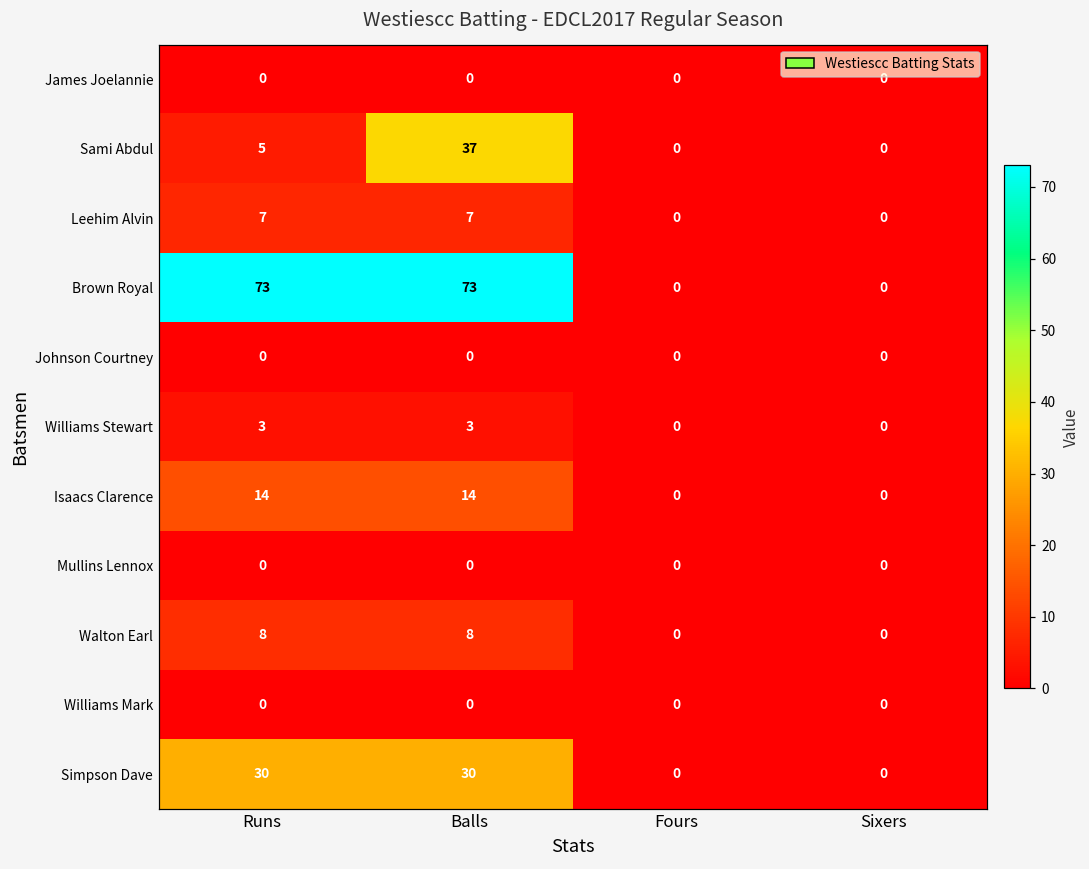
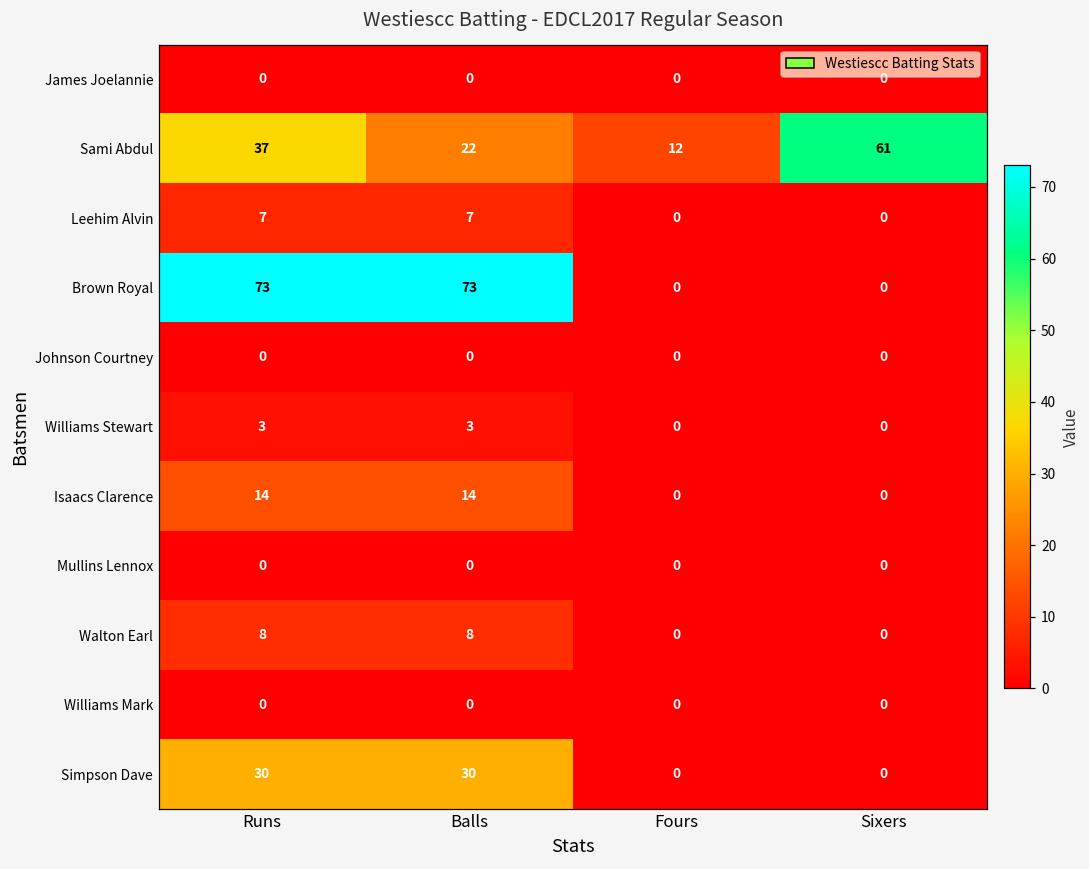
  {
    "James Joelannie": {
      "Runs": 0,
      "Balls": 0,
      "Fours": 0
    },
    "Sami Abdul": {
-     "Runs": 5,
-     "Balls": 37,
-     "Fours": 0,
-     "Sixers": 0
+     "Runs": 37,
+     "Balls": 22,
+     "Fours": 12,
+     "Sixers": 61
    },
    "Leehim Alvin": {
      "Runs": 7,
      "Balls": 7,
      "Fours": 0,
      "Sixers": 0
    },
    "Brown Royal": {
      "Runs": 73,
      "Balls": 73,
      "Fours": 0,
      "Sixers": 0
    },
    "Johnson Courtney": {
      "Runs": 0,
      "Balls": 0,
      "Fours": 0,
      "Sixers": 0
    },
    "Williams Stewart": {
      "Runs": 3,
      "Balls": 3,
      "Fours": 0,
      "Sixers": 0
    },
    "Isaacs Clarence": {
      "Runs": 14,
      "Balls": 14,
      "Fours": 0,
      "Sixers": 0
    },
    "Mullins Lennox": {
      "Runs": 0,
      "Balls": 0,
      "Fours": 0,
      "Sixers": 0
    },
    "Walton Earl": {
      "Runs": 8,
      "Balls": 8,
      "Fours": 0,
      "Sixers": 0
    },
    "Williams Mark": {
      "Runs": 0,
      "Balls": 0,
      "Fours": 0,
      "Sixers": 0
    },
    "Simpson Dave": {
      "Runs": 30,
      "Balls": 30,
      "Fours": 0,
      "Sixers": 0
    }
  }
